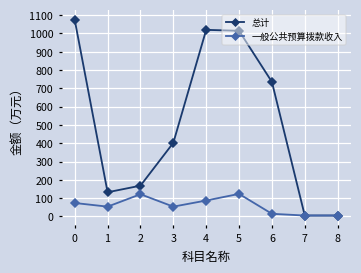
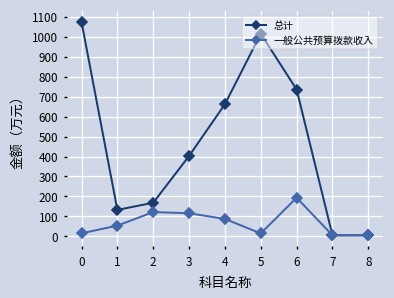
  {
    "总计": {
      "0": 1070,
      "1": 130,
      "2": 170,
      "3": 400,
-     "4": 1020,
+     "4": 660,
      "6": 740
    },
    "一般公共预算拨款收入": {
-     "0": 70,
+     "0": 20,
      "1": 50,
      "2": 120,
-     "3": 50,
+     "3": 120,
      "4": 90,
-     "5": 120,
-     "6": 10
+     "5": 10,
+     "6": 190
    }
  }
